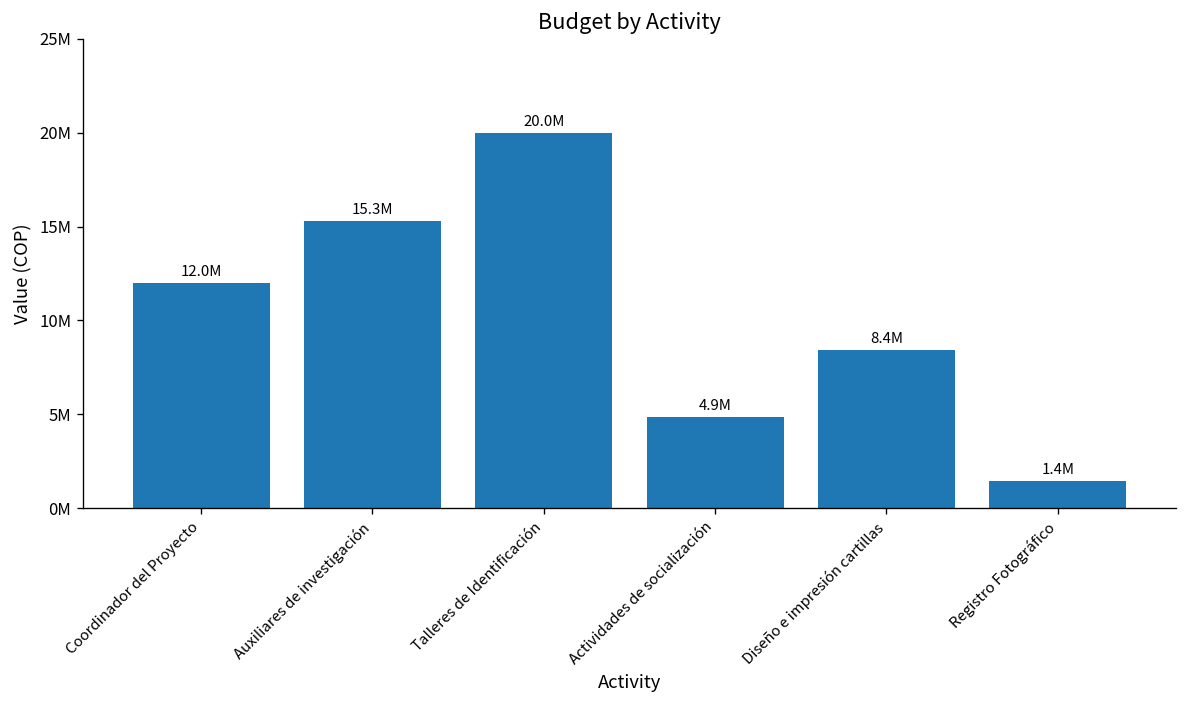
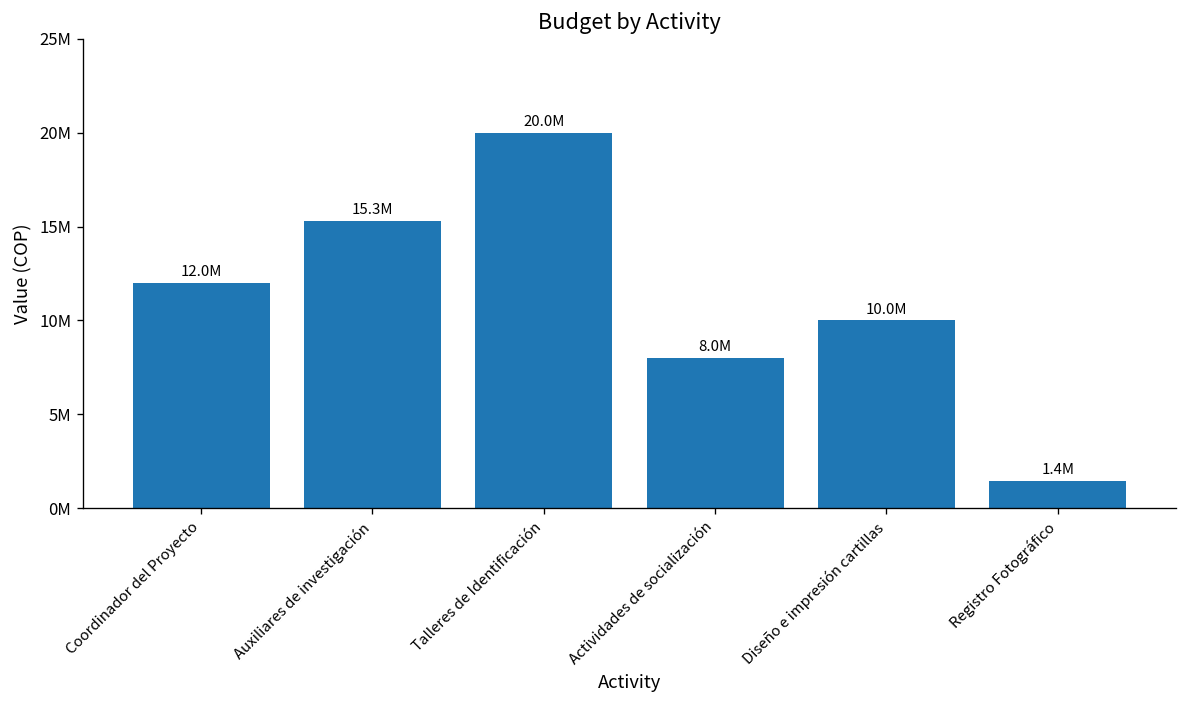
  {
    "Coordinador del Proyecto": "12.0M",
    "Auxiliares de investigación": "15.3M",
    "Talleres de Identificación": "20.0M",
-   "Actividades de socialización": "4.9M",
-   "Diseño e impresión cartillas": "8.4M",
+   "Actividades de socialización": "8.0M",
+   "Diseño e impresión cartillas": "10.0M",
    "Registro Fotográfico": "1.4M"
  }
